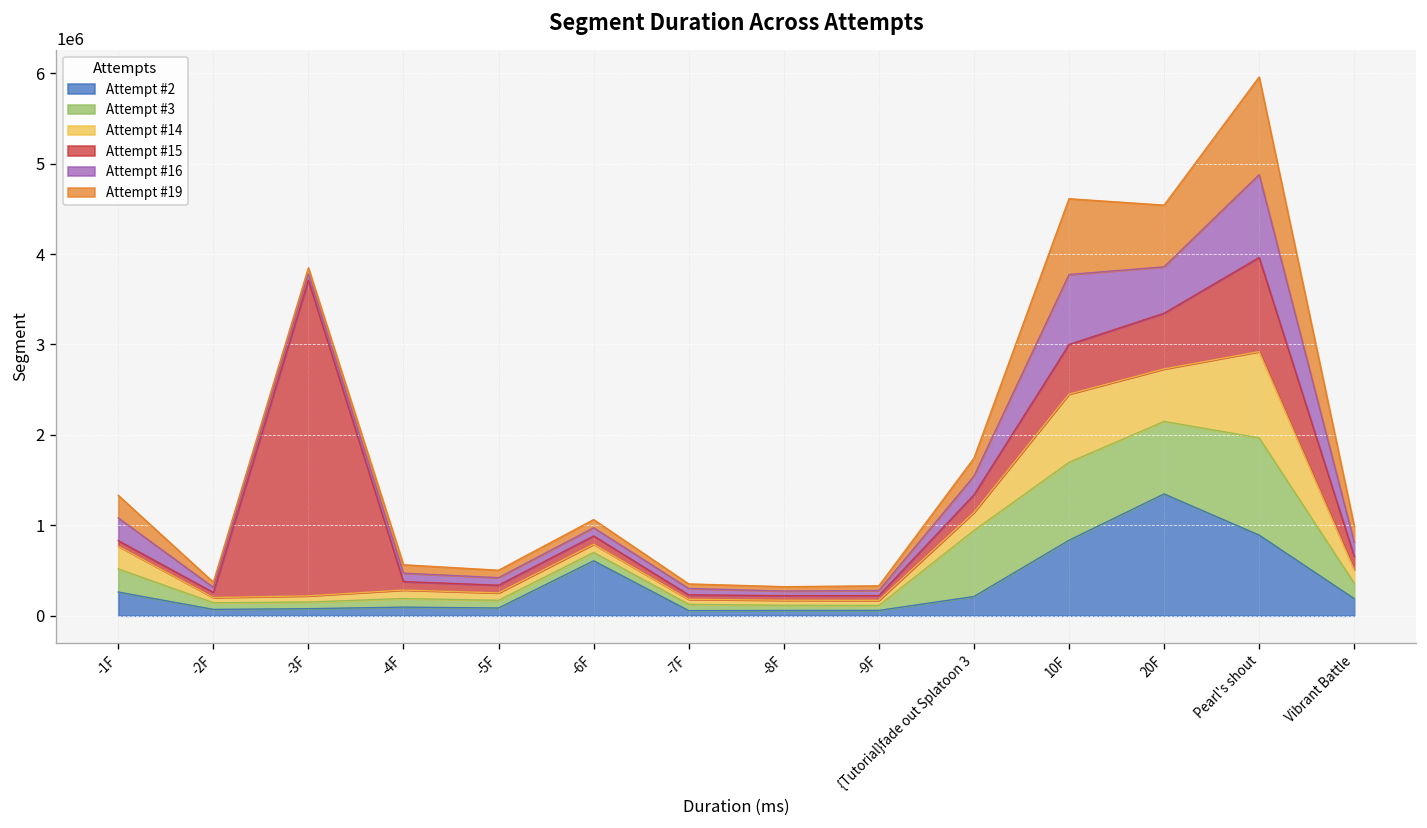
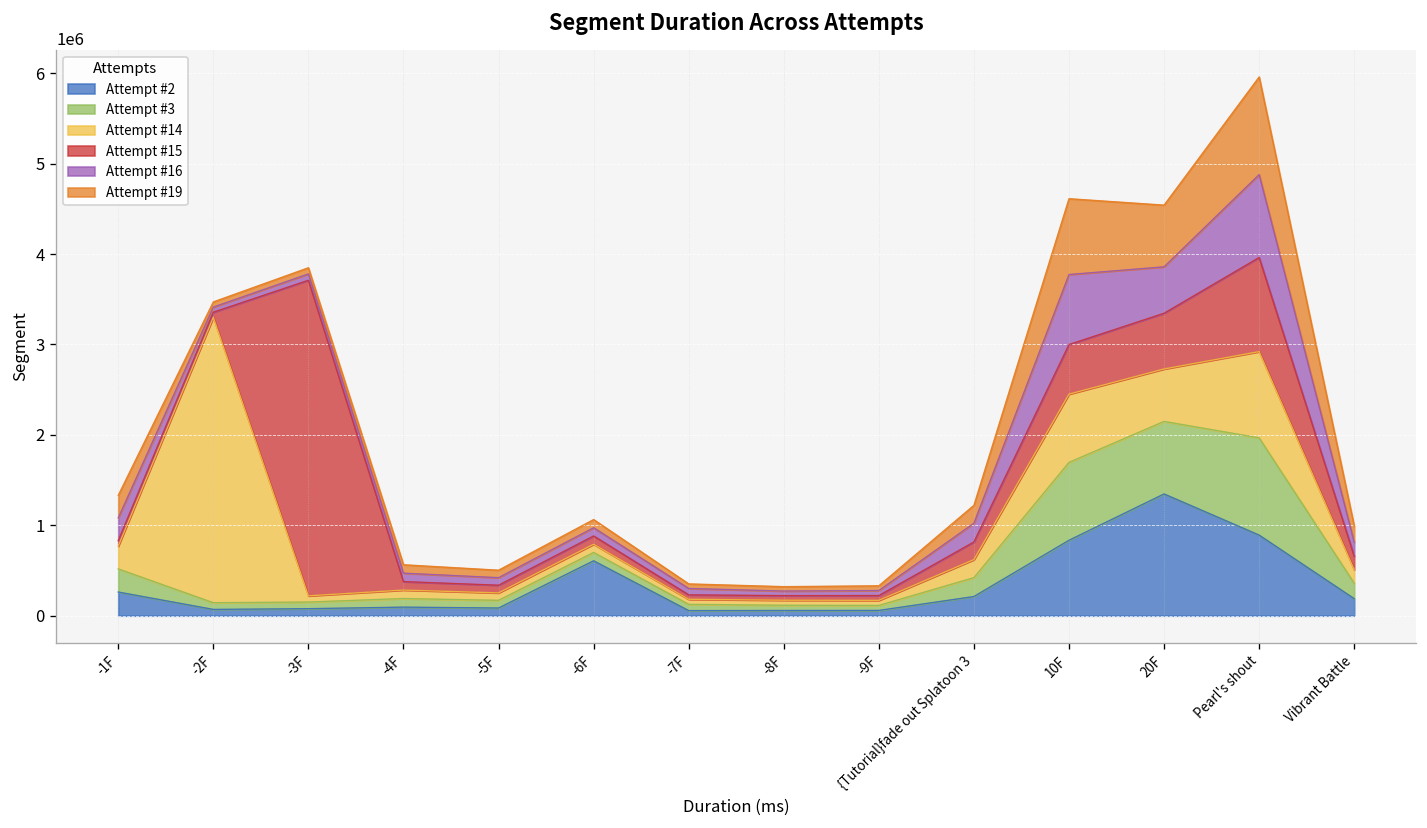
  {
    "Attempt #2": {
      "-1F": 300000,
      "-2F": 100000,
      "-3F": 100000,
      "-4F": 100000,
      "-5F": 100000,
      "-6F": 600000,
      "-7F": 100000,
      "-8F": 100000,
      "-9F": 100000,
      "{Tutorial}fade out Splatoon 3": 200000,
      "10F": 800000,
      "20F": 1300000,
      "Pearl's shout": 900000,
      "Vibrant Battle": 200000
    },
    "Attempt #3": {
      "-1F": 300000,
      "-2F": 100000,
      "-3F": 100000,
      "-4F": 100000,
      "-5F": 100000,
      "-6F": 100000,
      "-7F": 100000,
      "-8F": 100000,
      "-9F": 100000,
-     "{Tutorial}fade out Splatoon 3": 700000,
+     "{Tutorial}fade out Splatoon 3": 200000,
      "10F": 900000,
      "20F": 800000,
      "Pearl's shout": 1100000,
      "Vibrant Battle": 200000
    },
    "Attempt #14": {
      "-1F": 300000,
-     "-2F": 100000,
+     "-2F": 3200000,
      "-3F": 100000,
      "-4F": 100000,
      "-5F": 100000,
      "-6F": 100000,
      "-7F": 100000,
      "-8F": 100000,
      "-9F": 100000,
      "{Tutorial}fade out Splatoon 3": 200000,
      "10F": 800000,
      "20F": 600000,
      "Pearl's shout": 1000000,
      "Vibrant Battle": 100000
    },
    "Attempt #15": {
      "-1F": 100000,
      "-2F": 100000,
      "-3F": 3500000,
      "-4F": 100000,
      "-5F": 100000,
      "-6F": 100000,
      "-7F": 0,
      "-8F": 100000,
      "-9F": 100000,
      "{Tutorial}fade out Splatoon 3": 200000,
      "10F": 500000,
      "20F": 600000,
      "Pearl's shout": 1000000,
      "Vibrant Battle": 200000
    },
    "Attempt #16": {
      "-1F": 300000,
      "-2F": 100000,
      "-3F": 100000,
      "-4F": 100000,
      "-5F": 100000,
      "-6F": 100000,
      "-7F": 100000,
      "-8F": 100000,
      "-9F": 100000,
      "{Tutorial}fade out Splatoon 3": 200000,
      "10F": 800000,
      "20F": 500000,
      "Pearl's shout": 900000,
      "Vibrant Battle": 200000
    },
    "Attempt #19": {
      "-1F": 200000,
      "-2F": 100000,
      "-3F": 100000,
      "-4F": 100000,
      "-5F": 100000,
      "-6F": 100000,
      "-7F": 100000,
      "-8F": 0,
      "-9F": 100000,
      "{Tutorial}fade out Splatoon 3": 200000,
      "10F": 800000,
      "20F": 700000,
      "Pearl's shout": 1100000,
      "Vibrant Battle": 200000
    }
  }
